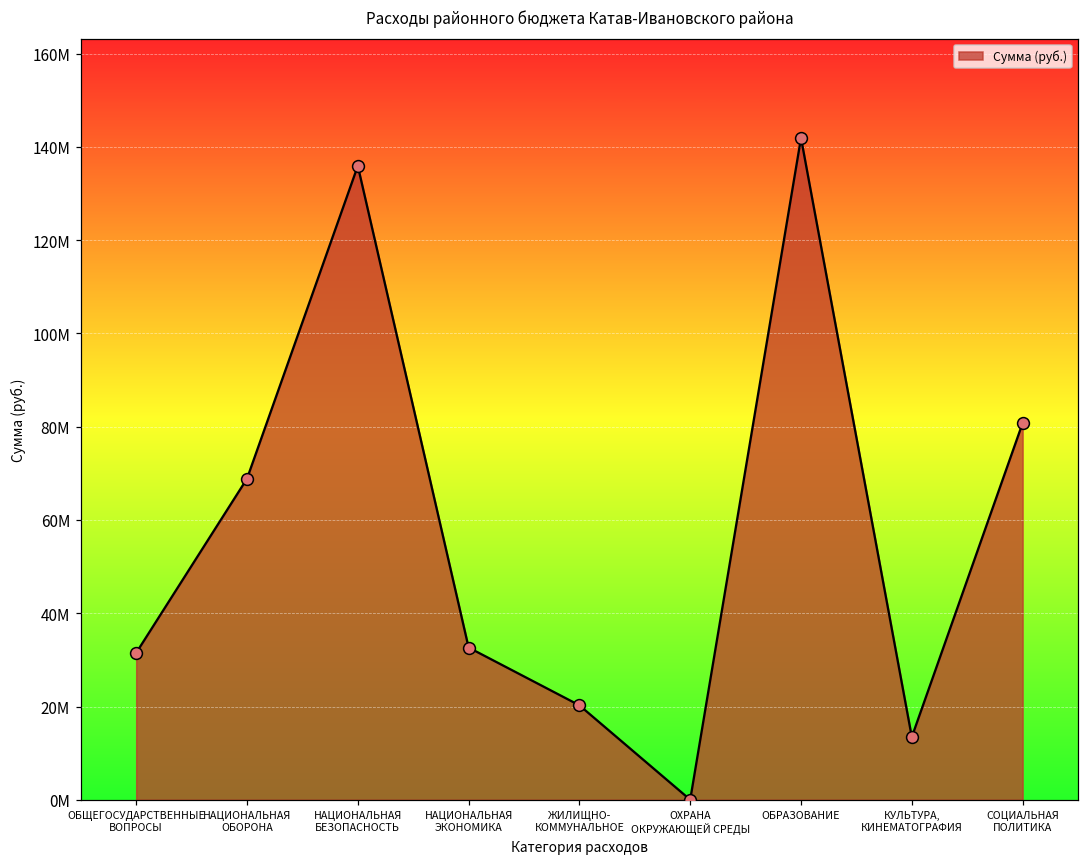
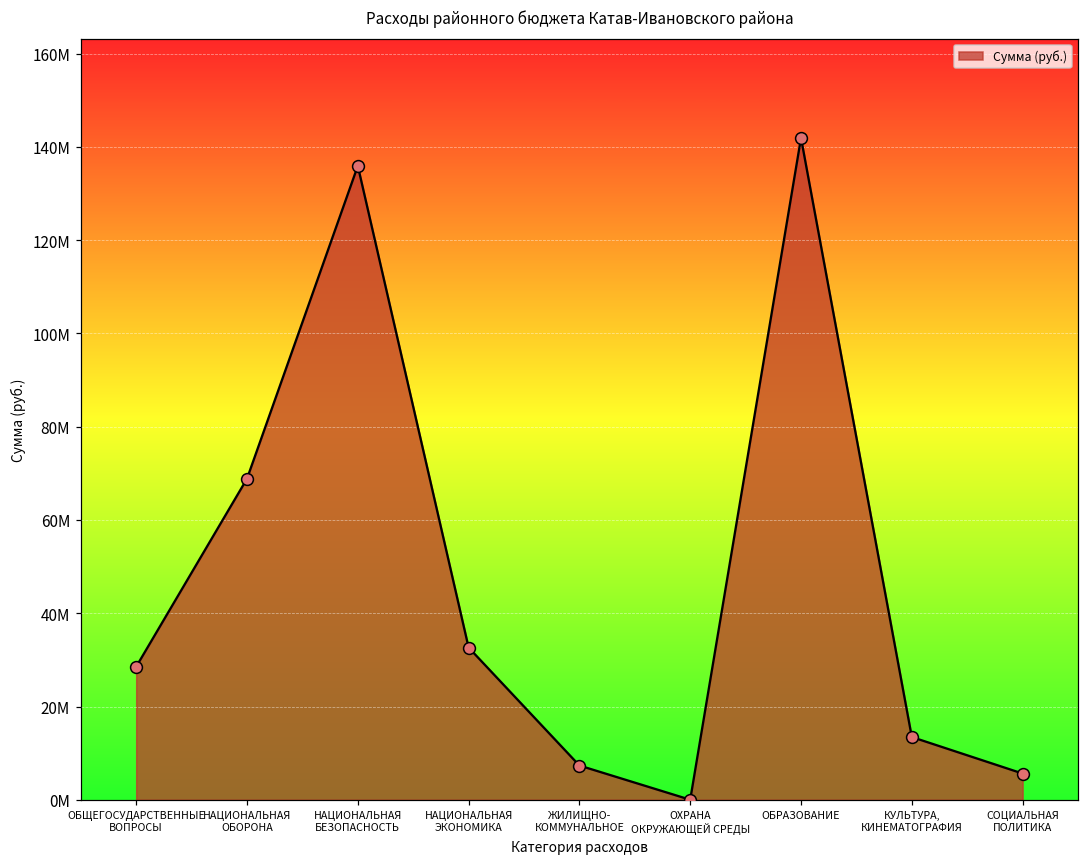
  {
-   "ОБЩЕГОСУДАРСТВЕННЫЕ ВОПРОСЫ": 32000000,
+   "ОБЩЕГОСУДАРСТВЕННЫЕ ВОПРОСЫ": 29000000,
    "НАЦИОНАЛЬНАЯ ОБОРОНА": 69000000,
    "НАЦИОНАЛЬНАЯ БЕЗОПАСНОСТЬ": 136000000,
    "НАЦИОНАЛЬНАЯ ЭКОНОМИКА": 33000000,
-   "ЖИЛИЩНО- КОММУНАЛЬНОЕ": 20000000,
+   "ЖИЛИЩНО- КОММУНАЛЬНОЕ": 7000000,
    "ОХРАНА ОКРУЖАЮЩЕЙ СРЕДЫ": 0,
    "ОБРАЗОВАНИЕ": 142000000,
    "КУЛЬТУРА, КИНЕМАТОГРАФИЯ": 13000000,
-   "СОЦИАЛЬНАЯ ПОЛИТИКА": 81000000
+   "СОЦИАЛЬНАЯ ПОЛИТИКА": 6000000
  }
